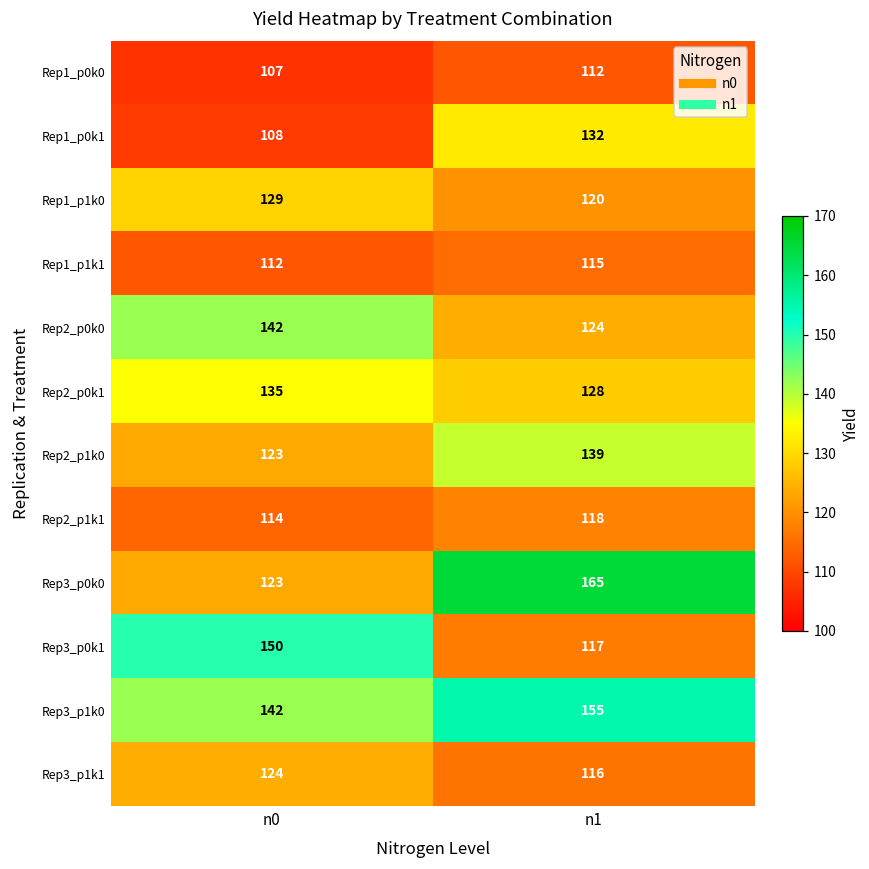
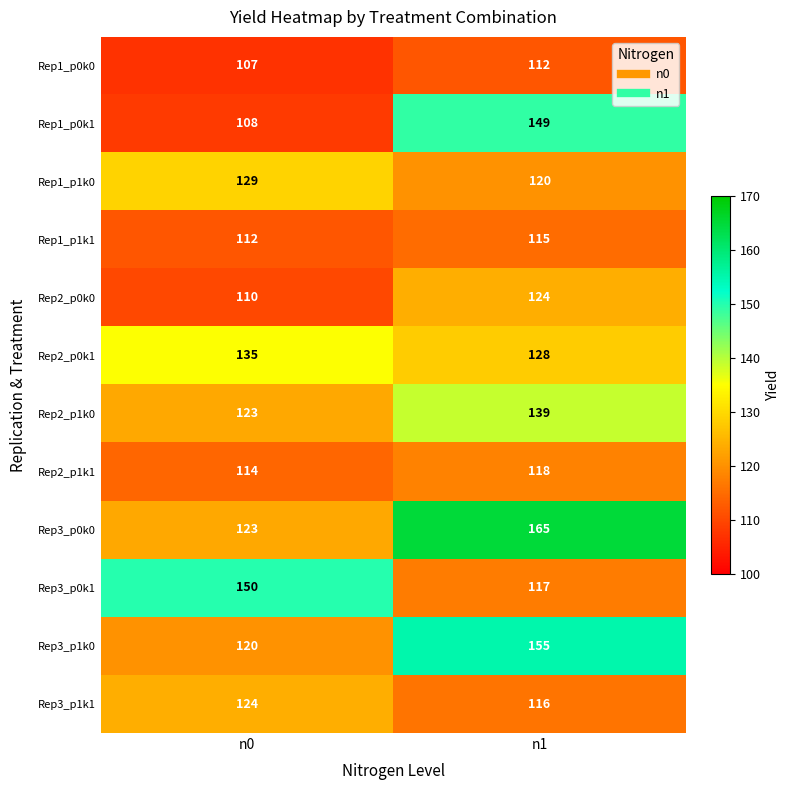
  {
    "Rep1_p0k0": {
      "n0": 107,
      "n1": 112
    },
    "Rep1_p0k1": {
      "n0": 108,
-     "n1": 132
+     "n1": 149
    },
    "Rep1_p1k0": {
      "n0": 129,
      "n1": 120
    },
    "Rep1_p1k1": {
      "n0": 112,
      "n1": 115
    },
    "Rep2_p0k0": {
-     "n0": 142,
+     "n0": 110,
      "n1": 124
    },
    "Rep2_p0k1": {
      "n0": 135,
      "n1": 128
    },
    "Rep2_p1k0": {
      "n0": 123,
      "n1": 139
    },
    "Rep2_p1k1": {
      "n0": 114,
      "n1": 118
    },
    "Rep3_p0k0": {
      "n0": 123,
      "n1": 165
    },
    "Rep3_p0k1": {
      "n0": 150,
      "n1": 117
    },
    "Rep3_p1k0": {
-     "n0": 142,
+     "n0": 120,
      "n1": 155
    },
    "Rep3_p1k1": {
      "n0": 124,
      "n1": 116
    }
  }
